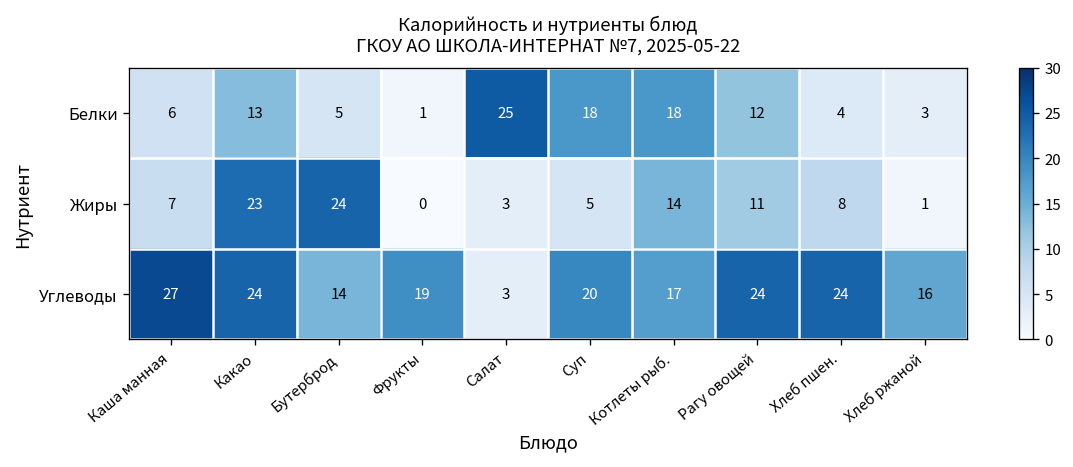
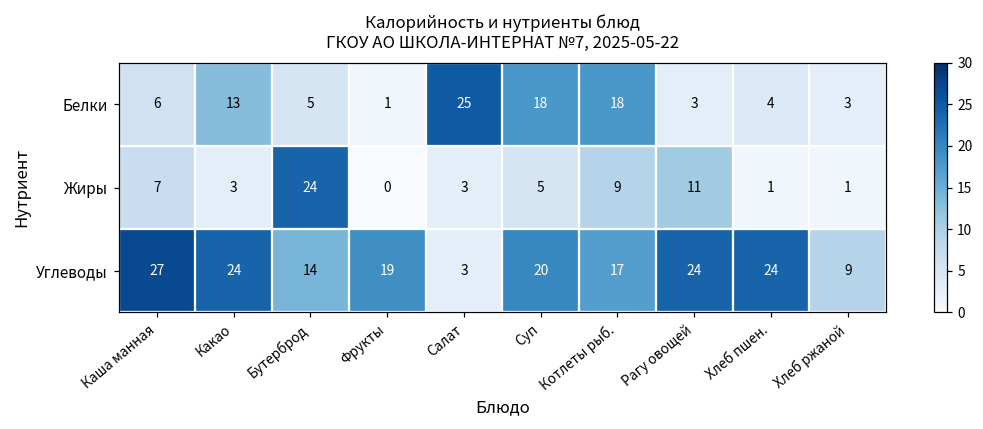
  {
    "Белки": {
      "Каша манная": 6,
      "Какао": 13,
      "Бутерброд": 5,
      "Фрукты": 1,
      "Салат": 25,
      "Суп": 18,
      "Котлеты рыб.": 18,
-     "Рагу овощей": 12,
+     "Рагу овощей": 3,
      "Хлеб пшен.": 4,
      "Хлеб ржаной": 3
    },
    "Жиры": {
      "Каша манная": 7,
-     "Какао": 23,
+     "Какао": 3,
      "Бутерброд": 24,
      "Фрукты": 0,
      "Салат": 3,
      "Суп": 5,
-     "Котлеты рыб.": 14,
+     "Котлеты рыб.": 9,
      "Рагу овощей": 11,
-     "Хлеб пшен.": 8,
+     "Хлеб пшен.": 1,
      "Хлеб ржаной": 1
    },
    "Углеводы": {
      "Каша манная": 27,
      "Какао": 24,
      "Бутерброд": 14,
      "Фрукты": 19,
      "Салат": 3,
      "Суп": 20,
      "Котлеты рыб.": 17,
      "Рагу овощей": 24,
      "Хлеб пшен.": 24,
-     "Хлеб ржаной": 16
+     "Хлеб ржаной": 9
    }
  }
